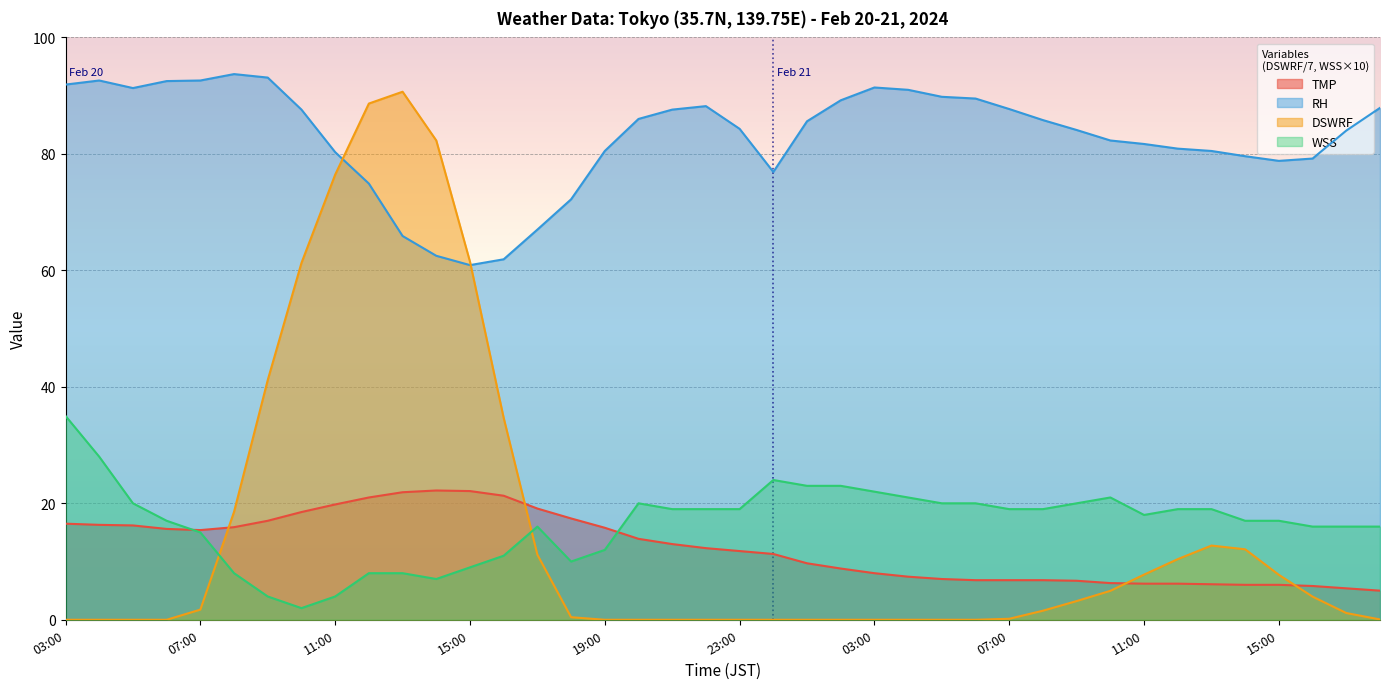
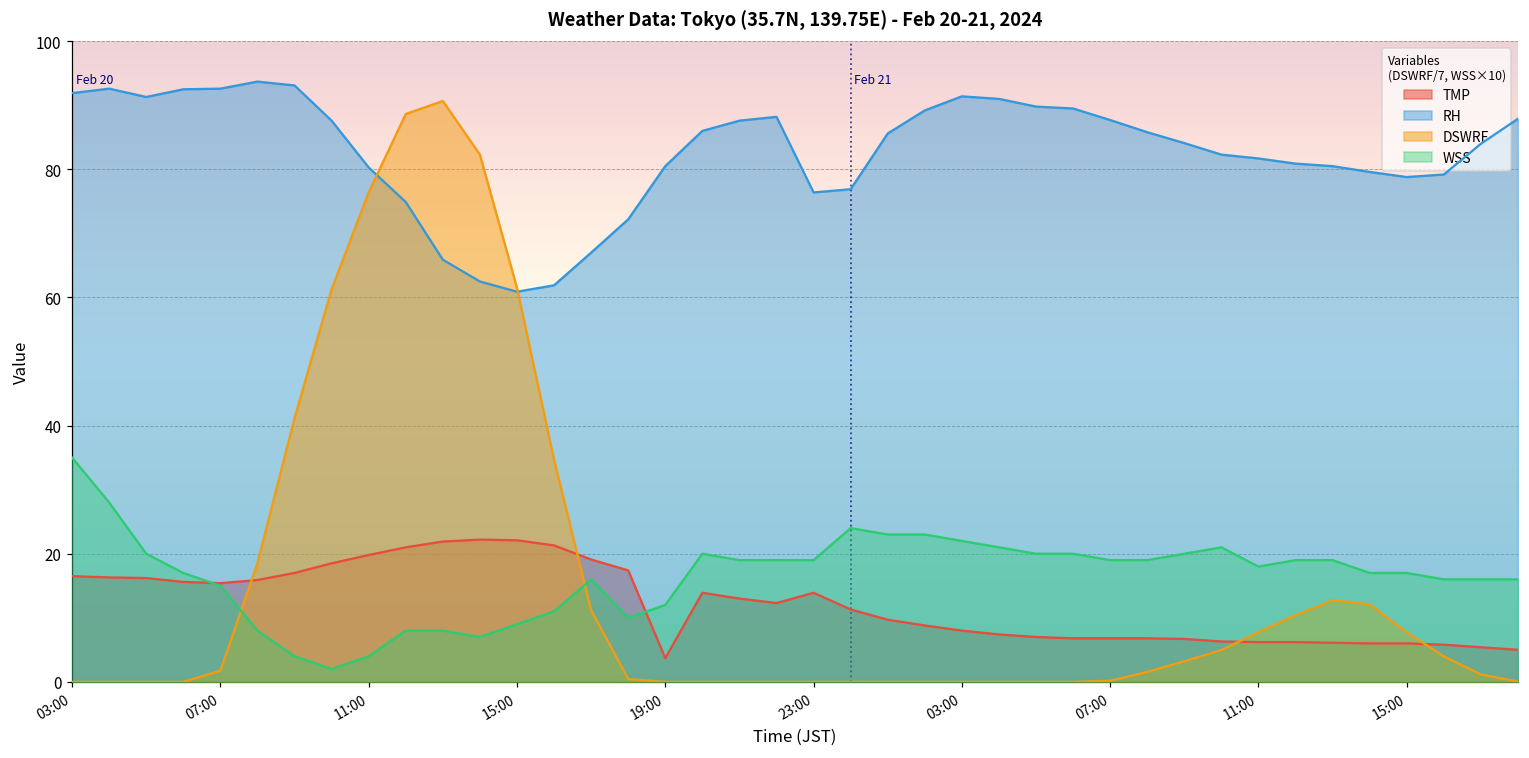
  {
    "TMP": {
-     "19:00": 16,
-     "23:00": 12
+     "19:00": 4,
+     "23:00": 14
    },
    "RH": {
      "19:00": 81,
-     "23:00": 84
+     "23:00": 76
    },
    "DSWRF": {
      "19:00": 0,
      "23:00": 0
    },
    "WSS": {
      "19:00": 12,
      "23:00": 19
    }
  }
